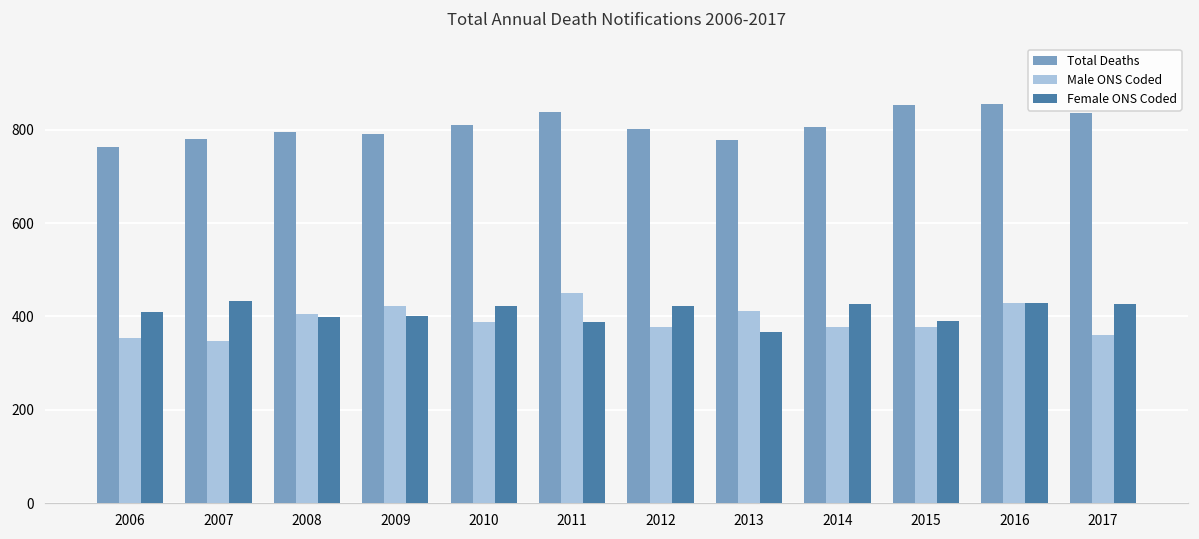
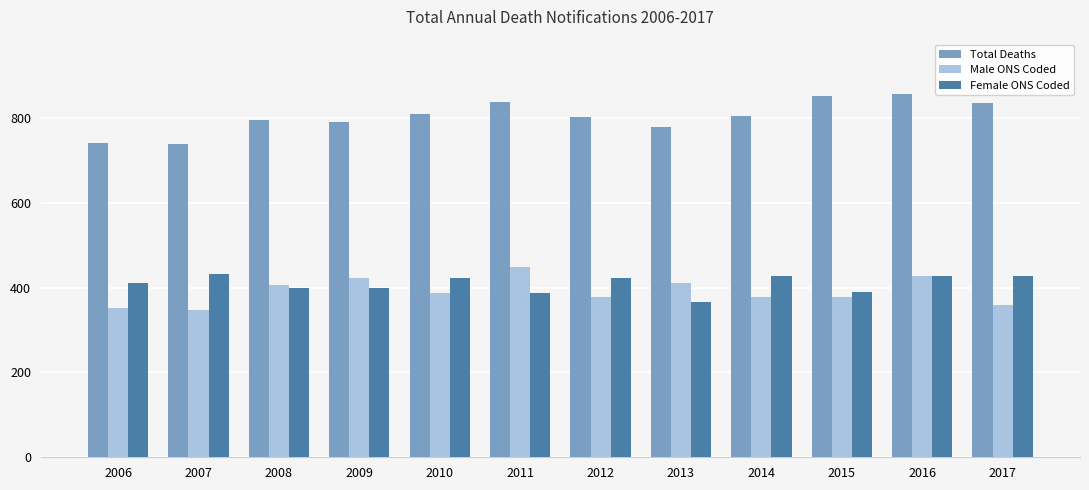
  {
    "Total Deaths": {
-     "2006": 760,
-     "2007": 780,
+     "2006": 740,
+     "2007": 740,
      "2008": 800,
      "2009": 790,
      "2010": 810,
      "2011": 840,
      "2012": 800,
      "2013": 780,
      "2014": 810,
      "2015": 850,
      "2016": 860,
      "2017": 840
    },
    "Male ONS Coded": {
      "2006": 350,
      "2007": 350,
      "2008": 410,
      "2009": 420,
      "2010": 390,
      "2011": 450,
      "2012": 380,
      "2013": 410,
      "2014": 380,
      "2015": 380,
      "2016": 430,
      "2017": 360
    },
    "Female ONS Coded": {
      "2006": 410,
      "2007": 430,
      "2008": 400,
      "2009": 400,
      "2010": 420,
      "2011": 390,
      "2012": 420,
      "2013": 370,
      "2014": 430,
      "2015": 390,
      "2016": 430,
      "2017": 430
    }
  }
